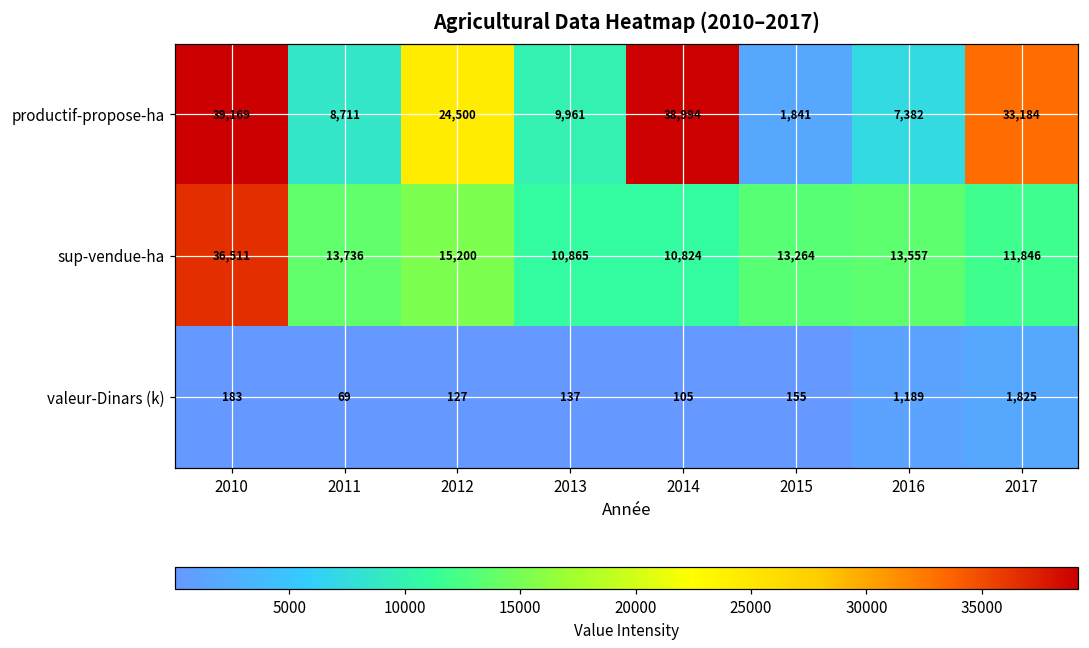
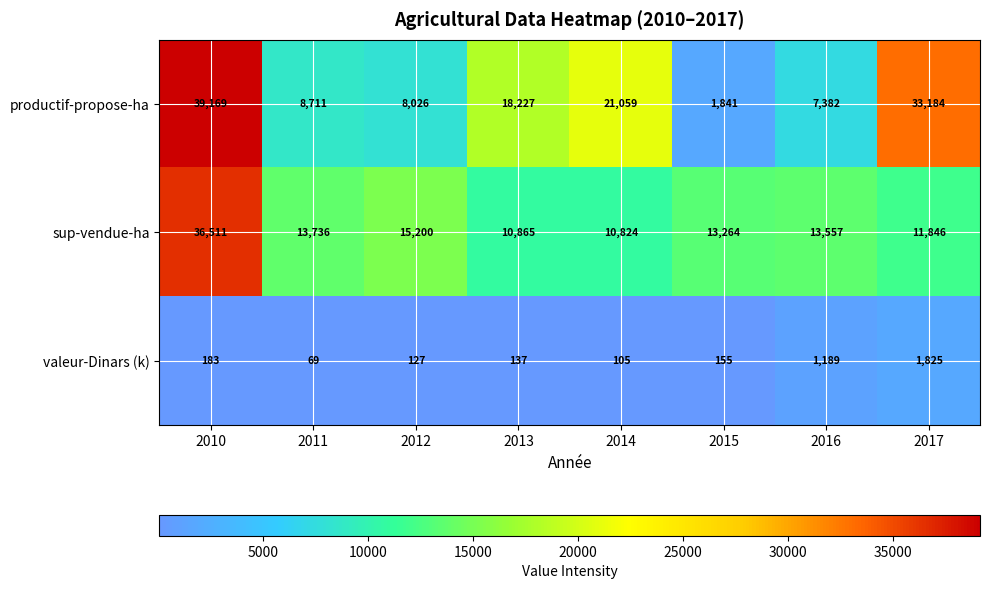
  {
    "productif-propose-ha": {
      "2010": "39,169",
      "2011": "8,711",
-     "2012": "24,500",
-     "2013": "9,961",
-     "2014": "38,994",
+     "2012": "8,026",
+     "2013": "18,227",
+     "2014": "21,059",
      "2015": "1,841",
      "2016": "7,382",
      "2017": "33,184"
    },
    "sup-vendue-ha": {
      "2010": "36,511",
      "2011": "13,736",
      "2012": "15,200",
      "2013": "10,865",
      "2014": "10,824",
      "2015": "13,264",
      "2016": "13,557",
      "2017": "11,846"
    },
    "valeur-Dinars (k)": {
      "2010": "183",
      "2011": "69",
      "2012": "127",
      "2013": "137",
      "2014": "105",
      "2015": "155",
      "2016": "1,189",
      "2017": "1,825"
    }
  }
